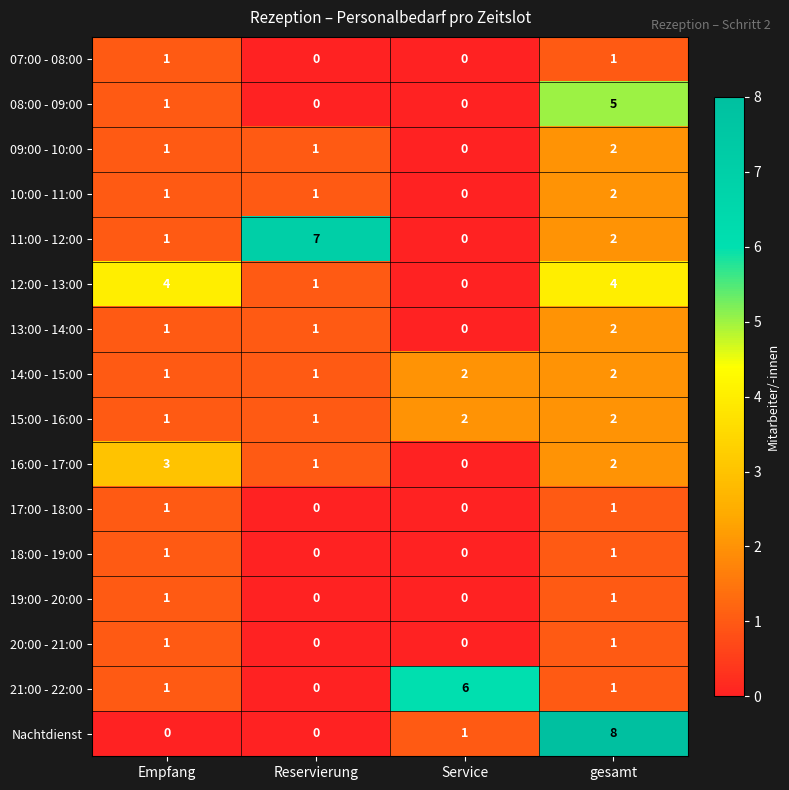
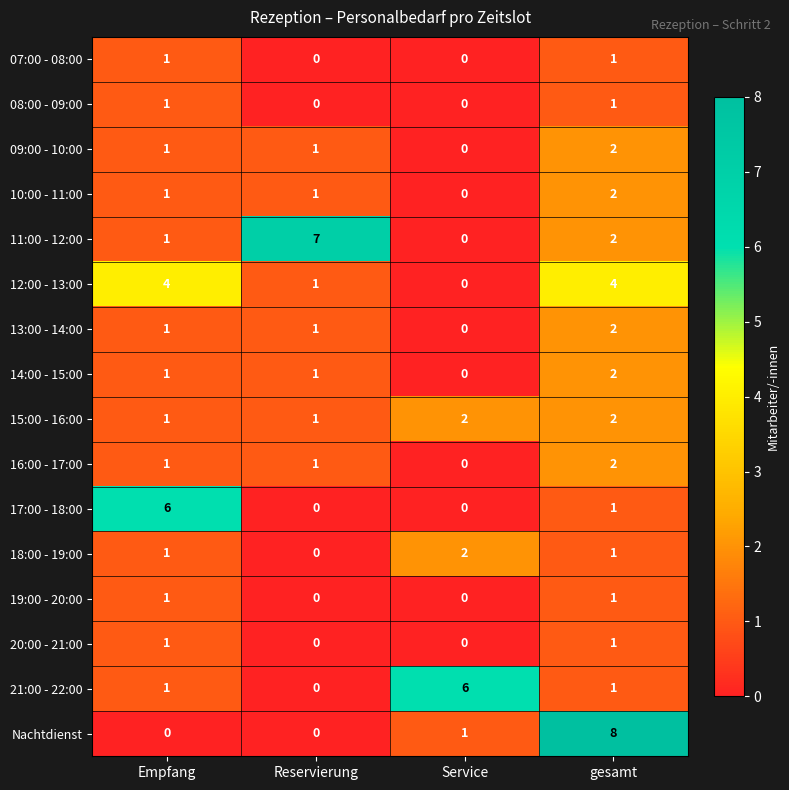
  {
    "07:00 - 08:00": {
      "Empfang": 1,
      "Reservierung": 0,
      "Service": 0,
      "gesamt": 1
    },
    "08:00 - 09:00": {
      "Empfang": 1,
      "Reservierung": 0,
      "Service": 0,
-     "gesamt": 5
+     "gesamt": 1
    },
    "09:00 - 10:00": {
      "Empfang": 1,
      "Reservierung": 1,
      "Service": 0,
      "gesamt": 2
    },
    "10:00 - 11:00": {
      "Empfang": 1,
      "Reservierung": 1,
      "Service": 0,
      "gesamt": 2
    },
    "11:00 - 12:00": {
      "Empfang": 1,
      "Reservierung": 7,
      "Service": 0,
      "gesamt": 2
    },
    "12:00 - 13:00": {
      "Empfang": 4,
      "Reservierung": 1,
      "Service": 0,
      "gesamt": 4
    },
    "13:00 - 14:00": {
      "Empfang": 1,
      "Reservierung": 1,
      "Service": 0,
      "gesamt": 2
    },
    "14:00 - 15:00": {
      "Empfang": 1,
      "Reservierung": 1,
-     "Service": 2,
+     "Service": 0,
      "gesamt": 2
    },
    "15:00 - 16:00": {
      "Empfang": 1,
      "Reservierung": 1,
      "Service": 2,
      "gesamt": 2
    },
    "16:00 - 17:00": {
-     "Empfang": 3,
+     "Empfang": 1,
      "Reservierung": 1,
      "Service": 0,
      "gesamt": 2
    },
    "17:00 - 18:00": {
-     "Empfang": 1,
+     "Empfang": 6,
      "Reservierung": 0,
      "Service": 0,
      "gesamt": 1
    },
    "18:00 - 19:00": {
      "Empfang": 1,
      "Reservierung": 0,
-     "Service": 0,
+     "Service": 2,
      "gesamt": 1
    },
    "19:00 - 20:00": {
      "Empfang": 1,
      "Reservierung": 0,
      "Service": 0,
      "gesamt": 1
    },
    "20:00 - 21:00": {
      "Empfang": 1,
      "Reservierung": 0,
      "Service": 0,
      "gesamt": 1
    },
    "21:00 - 22:00": {
      "Empfang": 1,
      "Reservierung": 0,
      "Service": 6,
      "gesamt": 1
    },
    "Nachtdienst": {
      "Empfang": 0,
      "Reservierung": 0,
      "Service": 1,
      "gesamt": 8
    }
  }
